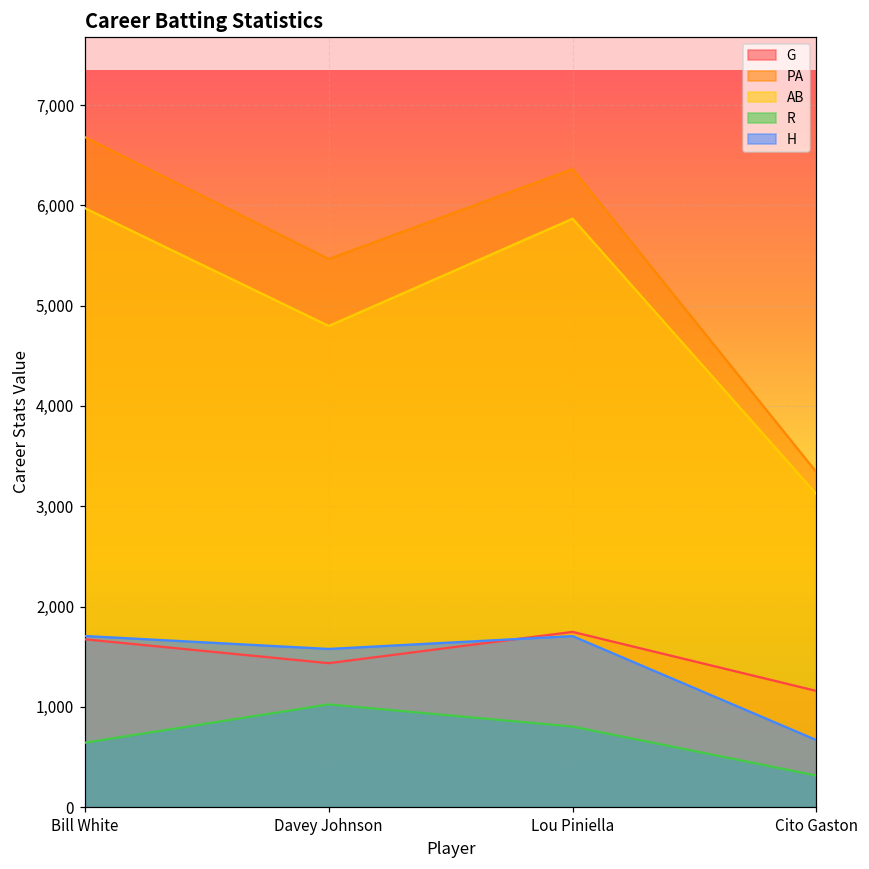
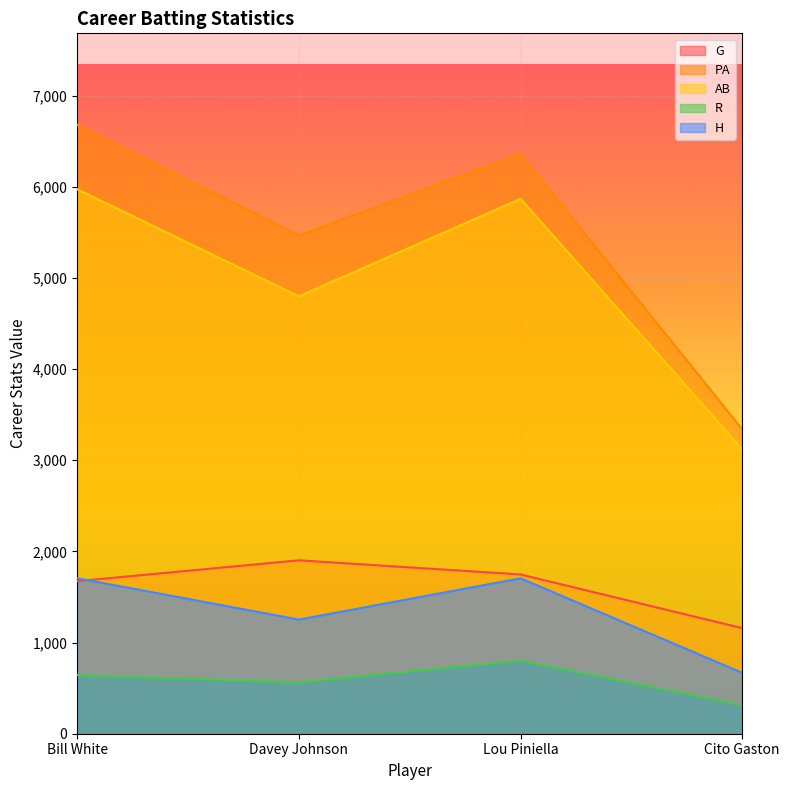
  {
    "G": {
      "Bill White": "1,700",
-     "Davey Johnson": "1,400",
+     "Davey Johnson": "1,900",
      "Lou Piniella": "1,700",
      "Cito Gaston": "1,200"
    },
    "R": {
      "Bill White": "600",
-     "Davey Johnson": "1,000",
+     "Davey Johnson": "600",
      "Lou Piniella": "800",
      "Cito Gaston": "300"
    },
    "H": {
      "Bill White": "1,700",
-     "Davey Johnson": "1,600",
+     "Davey Johnson": "1,300",
      "Lou Piniella": "1,700",
      "Cito Gaston": "700"
    }
  }
